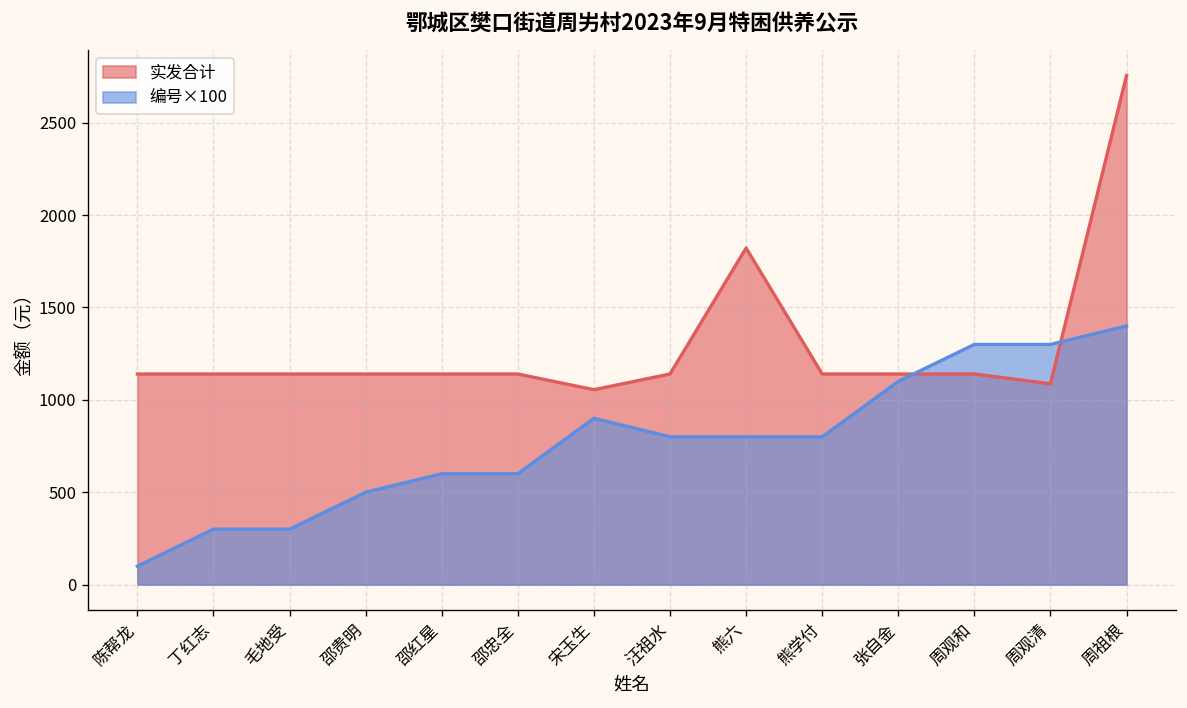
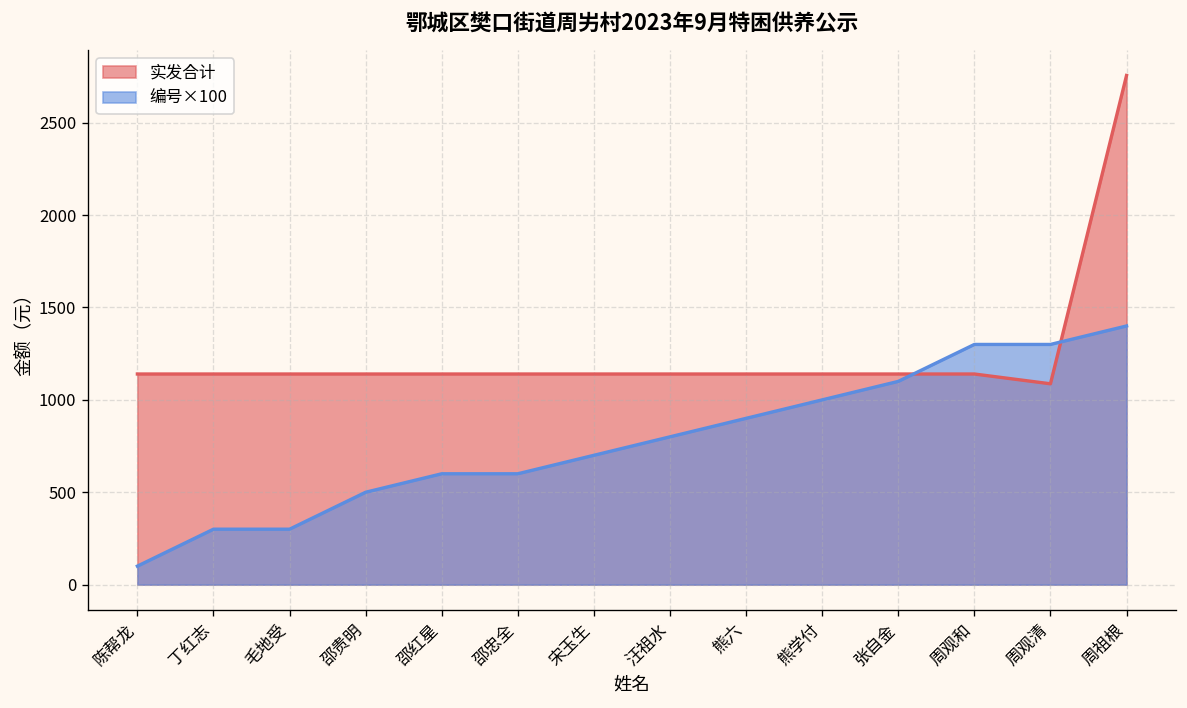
  {
    "实发合计": {
      "陈帮龙": 1140,
      "丁红志": 1140,
      "毛地受": 1140,
      "邵贵明": 1140,
      "邵红星": 1140,
      "邵忠全": 1140,
-     "宋玉生": 1060,
+     "宋玉生": 1140,
      "汪祖水": 1140,
-     "熊六": 1820,
+     "熊六": 1140,
      "熊学付": 1140,
      "张自金": 1140,
      "周观和": 1140,
      "周观清": 1090,
      "周祖根": 2760
    },
    "编号×100": {
      "陈帮龙": 100,
      "丁红志": 300,
      "毛地受": 300,
      "邵贵明": 500,
      "邵红星": 600,
      "邵忠全": 600,
-     "宋玉生": 900,
+     "宋玉生": 700,
      "汪祖水": 800,
-     "熊六": 800,
-     "熊学付": 800,
+     "熊六": 900,
+     "熊学付": 1000,
      "张自金": 1100,
      "周观和": 1300,
      "周观清": 1300,
      "周祖根": 1400
    }
  }
